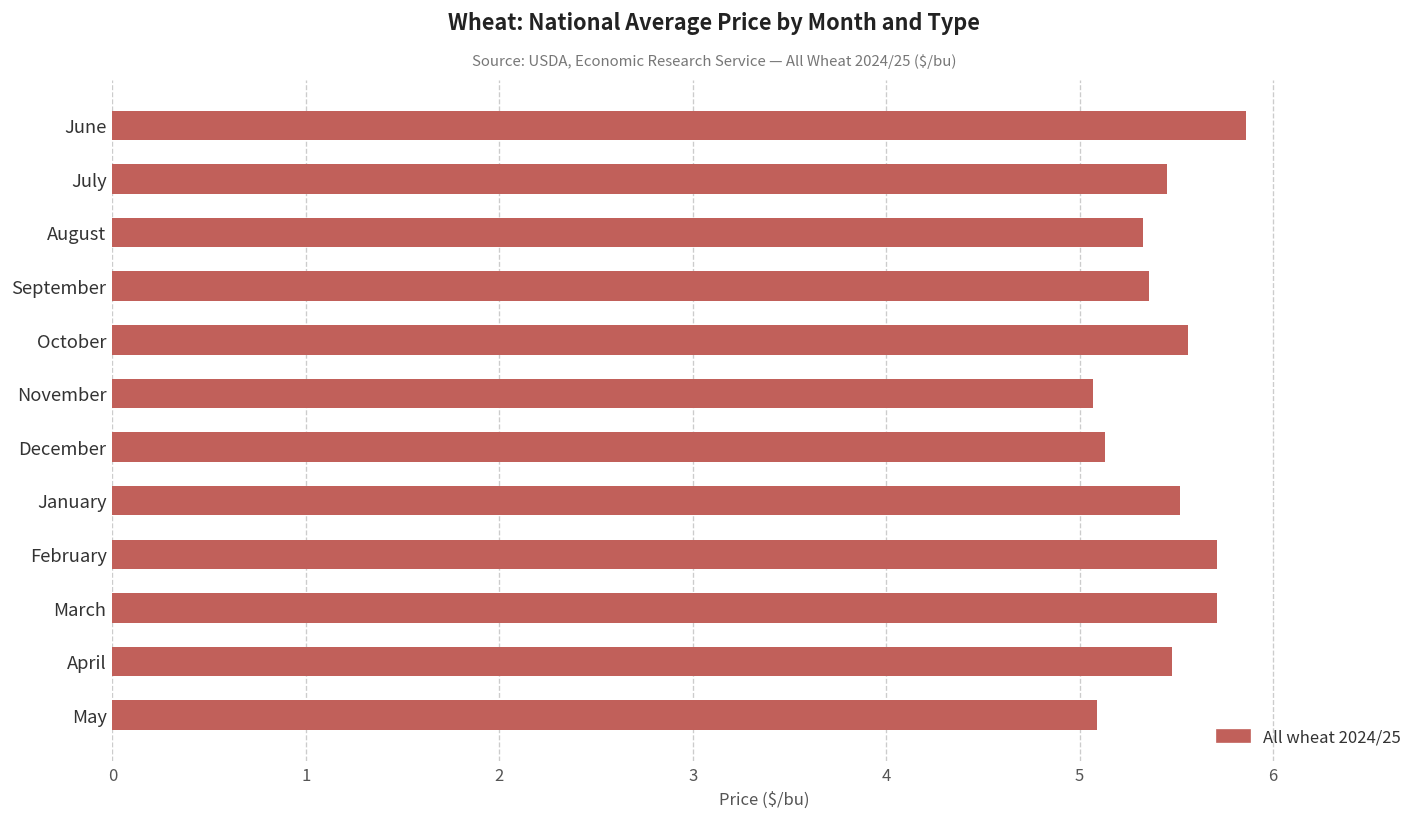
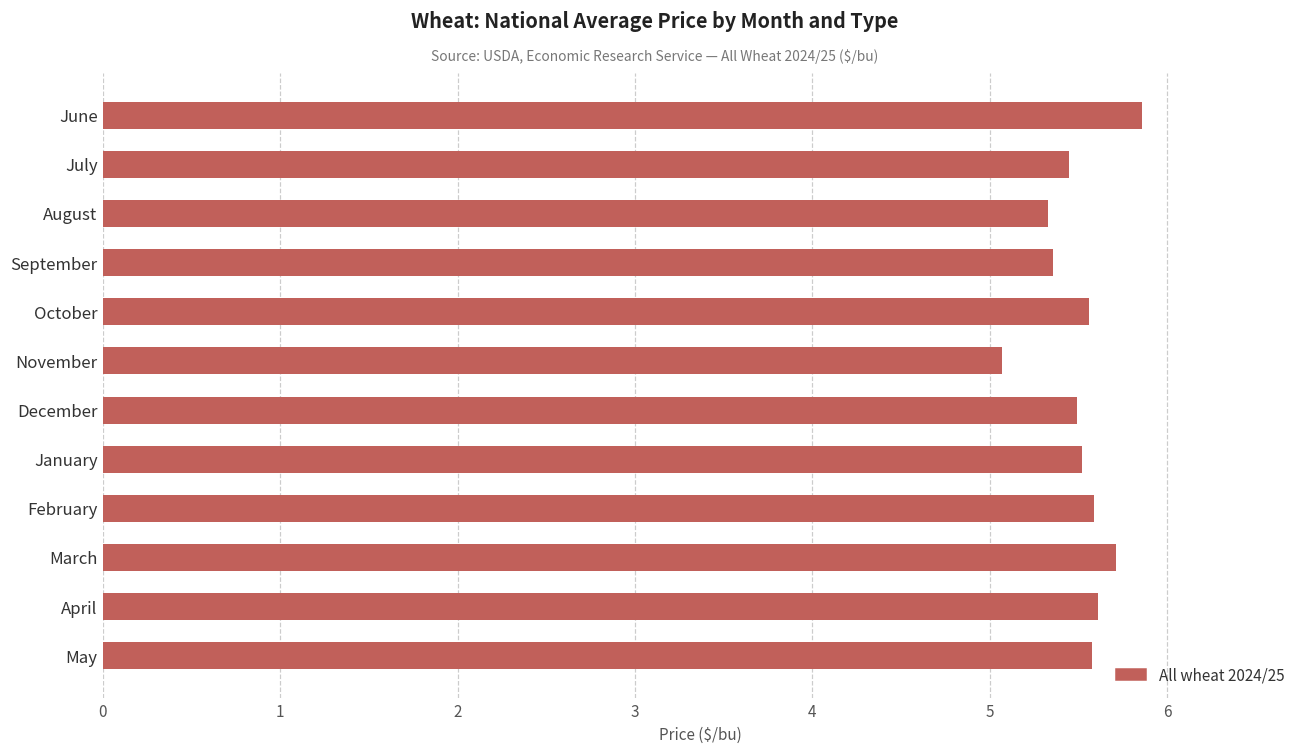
  {
    "June": 5.86,
    "July": 5.45,
    "August": 5.33,
    "September": 5.36,
    "October": 5.56,
    "November": 5.07,
-   "December": 5.13,
+   "December": 5.49,
    "January": 5.52,
-   "February": 5.71,
+   "February": 5.59,
    "March": 5.71,
-   "April": 5.48,
-   "May": 5.09
+   "April": 5.61,
+   "May": 5.58
  }
